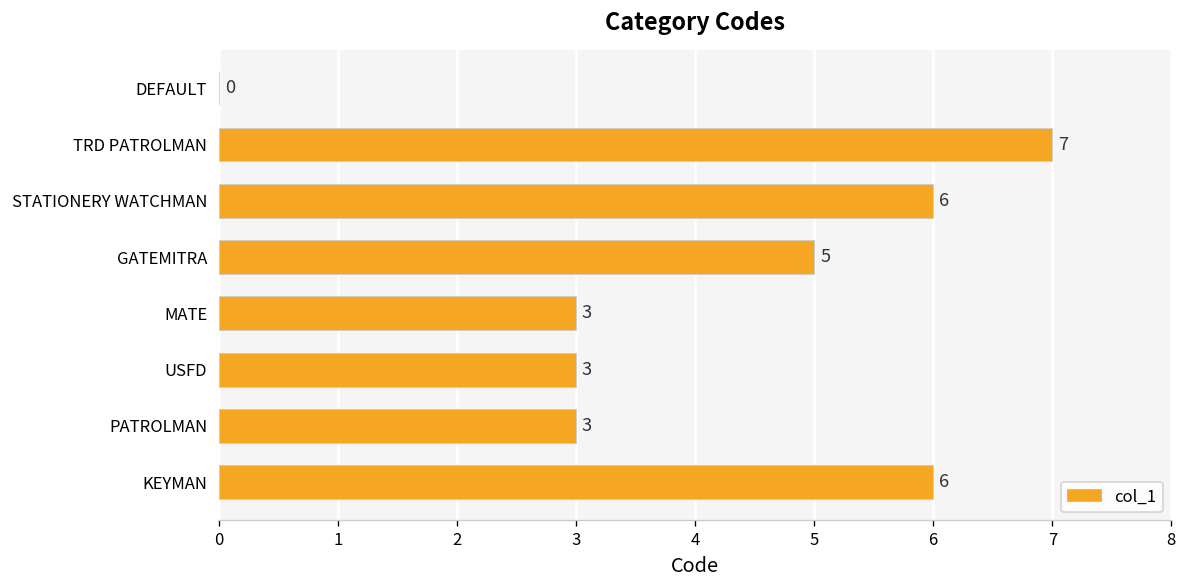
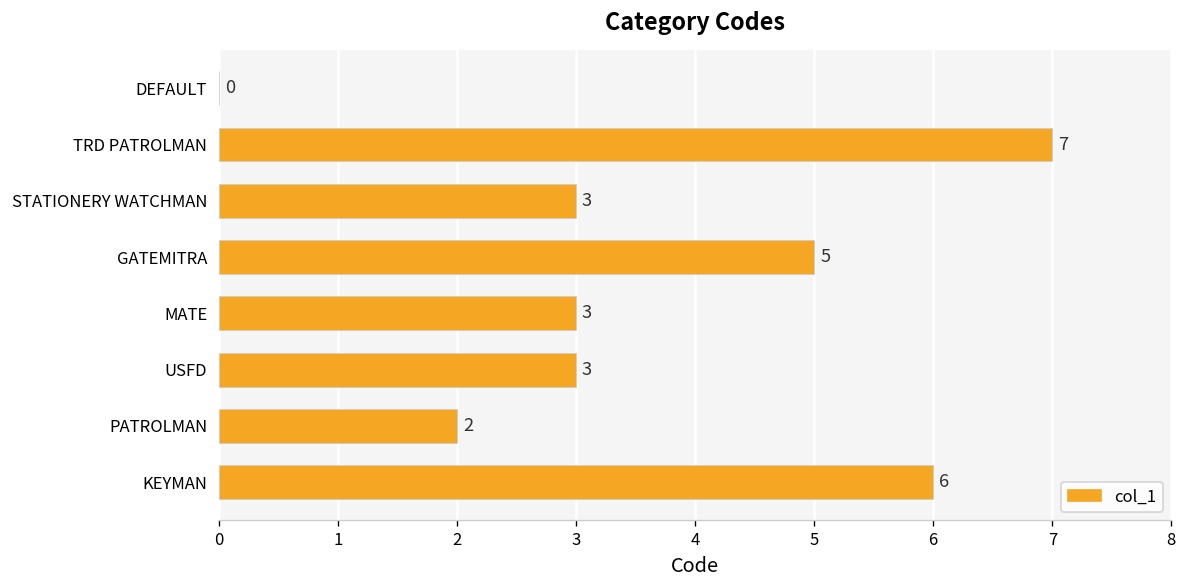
  {
    "DEFAULT": 0,
    "TRD PATROLMAN": 7,
-   "STATIONERY WATCHMAN": 6,
+   "STATIONERY WATCHMAN": 3,
    "GATEMITRA": 5,
    "MATE": 3,
    "USFD": 3,
-   "PATROLMAN": 3,
+   "PATROLMAN": 2,
    "KEYMAN": 6
  }
